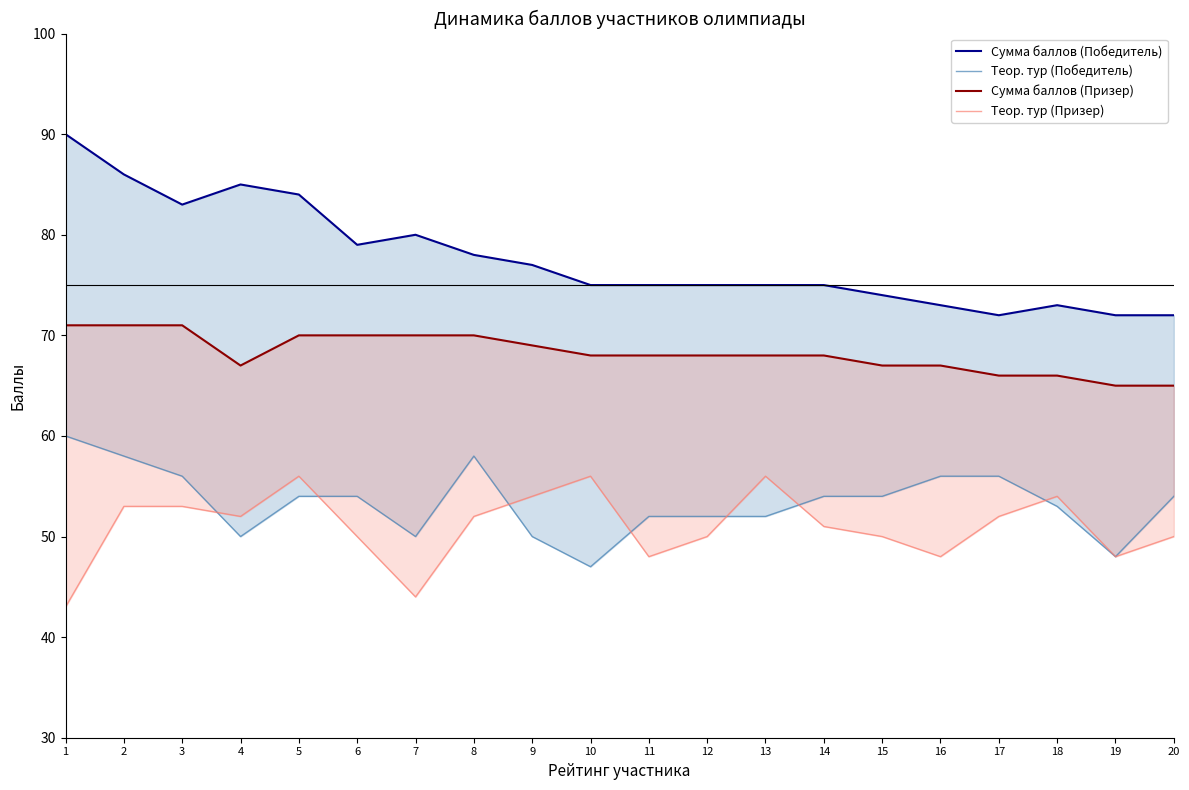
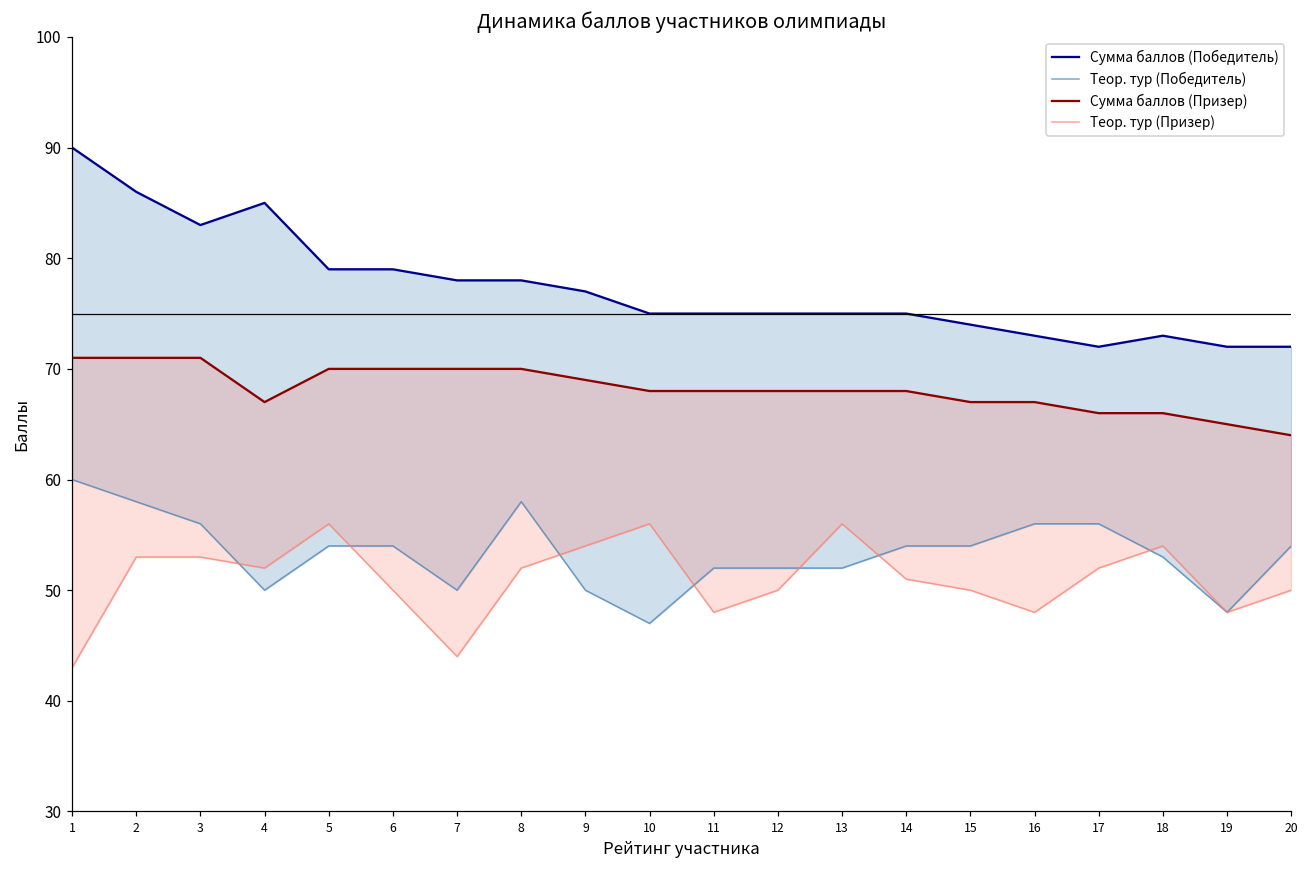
  {
    "Сумма баллов (Победитель)": {
      "1": 90,
      "2": 86,
      "3": 83,
      "4": 85,
-     "5": 84,
+     "5": 79,
      "6": 79,
-     "7": 80,
+     "7": 78,
      "8": 78,
      "9": 77,
      "10": 75,
      "11": 75,
      "12": 75,
      "13": 75,
      "14": 75,
      "15": 74,
      "16": 73,
      "17": 72,
      "18": 73,
      "19": 72,
      "20": 72
    },
    "Теор. тур (Победитель)": {
      "1": 60,
      "2": 58,
      "3": 56,
      "4": 50,
      "5": 54,
      "6": 54,
      "7": 50,
      "8": 58,
      "9": 50,
      "10": 47,
      "11": 52,
      "12": 52,
      "13": 52,
      "14": 54,
      "15": 54,
      "16": 56,
      "17": 56,
      "18": 53,
      "20": 54
    },
    "Сумма баллов (Призер)": {
      "1": 71,
      "2": 71,
      "3": 71,
      "4": 67,
      "5": 70,
      "6": 70,
      "7": 70,
      "8": 70,
      "9": 69,
      "10": 68,
      "11": 68,
      "12": 68,
      "13": 68,
      "14": 68,
      "15": 67,
      "16": 67,
      "17": 66,
      "18": 66,
      "19": 65,
-     "20": 65
+     "20": 64
    },
    "Теор. тур (Призер)": {
      "1": 43,
      "2": 53,
      "3": 53,
      "4": 52,
      "5": 56,
      "6": 50,
      "7": 44,
      "8": 52,
      "9": 54,
      "10": 56,
      "11": 48,
      "12": 50,
      "13": 56,
      "14": 51,
      "15": 50,
      "16": 48,
      "17": 52,
      "18": 54,
      "20": 50
    }
  }
